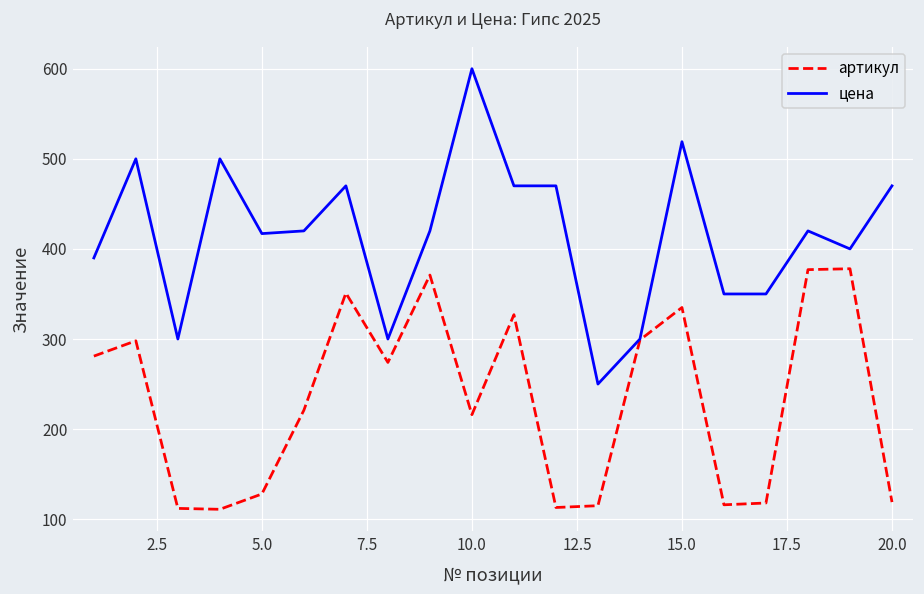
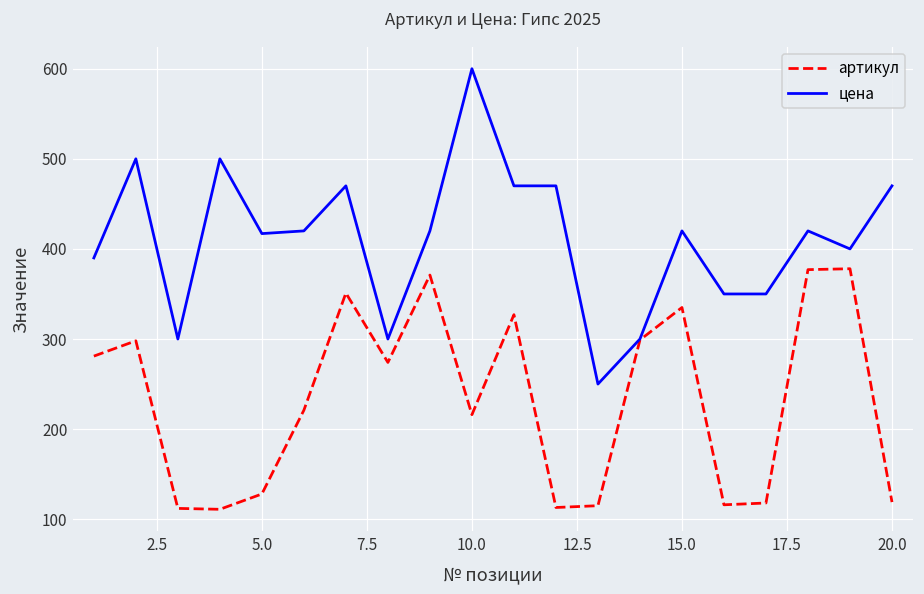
  {
    "артикул": {
      "5.0": 130,
      "10.0": 220,
      "15.0": 340,
      "20.0": 120
    },
    "цена": {
      "5.0": 420,
      "10.0": 600,
-     "15.0": 520,
+     "15.0": 420,
      "20.0": 470
    }
  }
